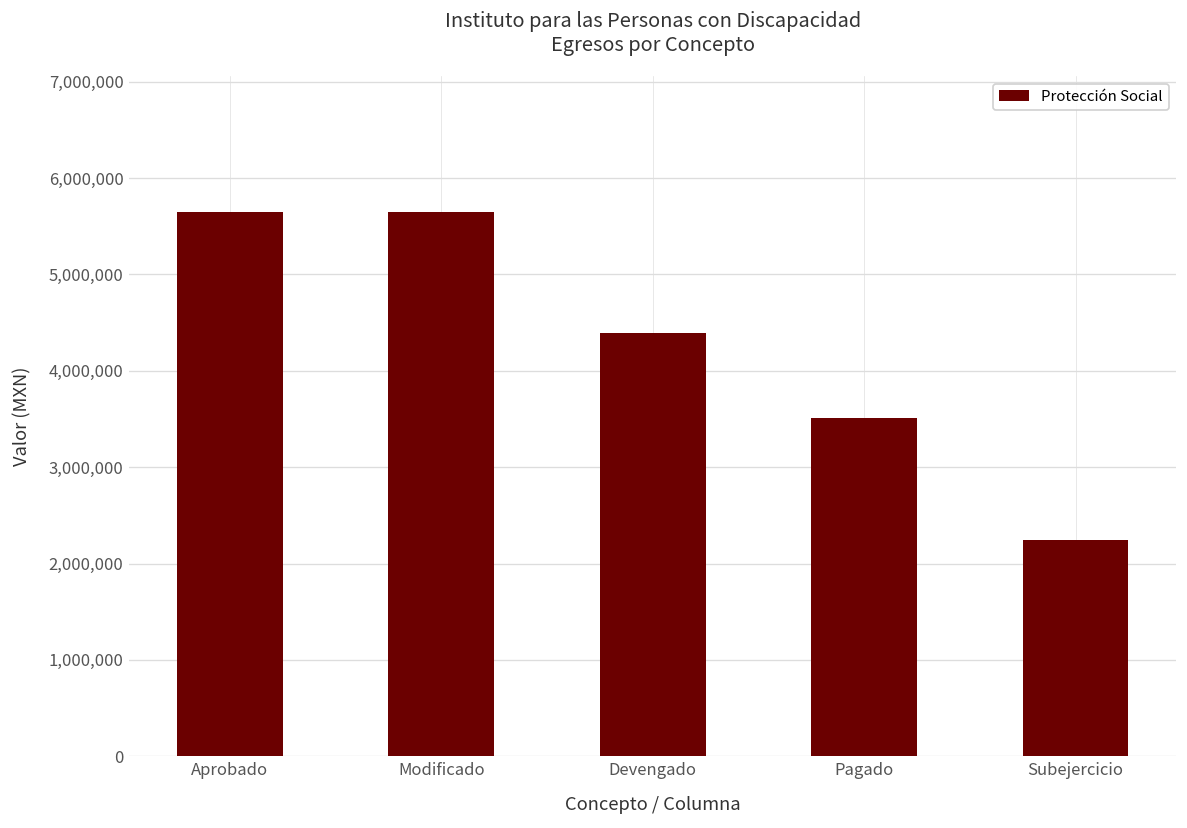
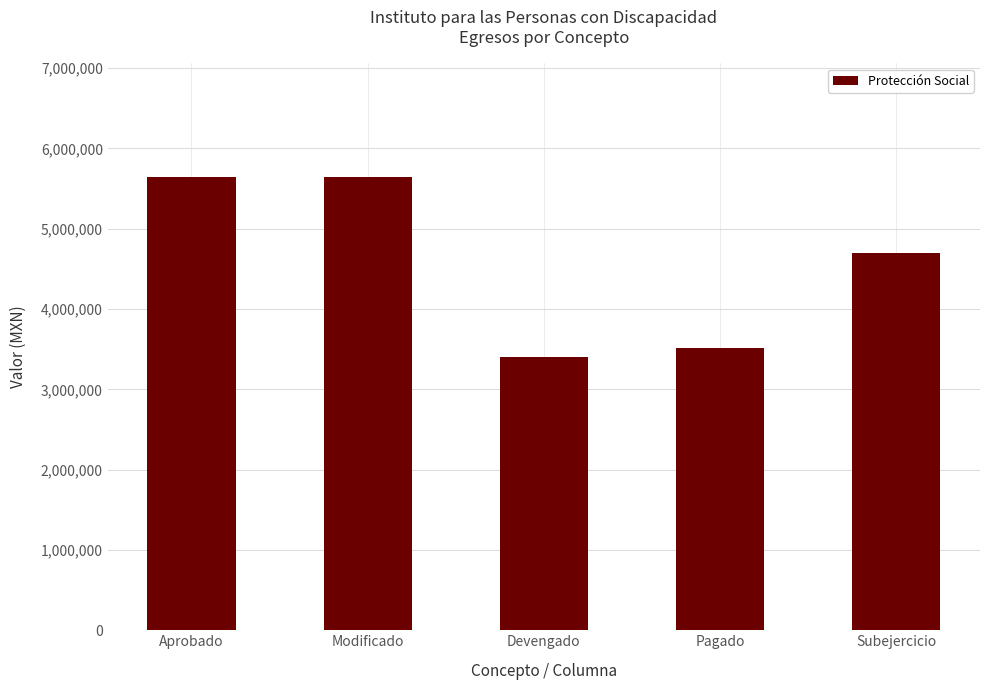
  {
    "Aprobado": "5,600,000",
    "Modificado": "5,600,000",
-   "Devengado": "4,400,000",
+   "Devengado": "3,400,000",
    "Pagado": "3,500,000",
-   "Subejercicio": "2,200,000"
+   "Subejercicio": "4,700,000"
  }
